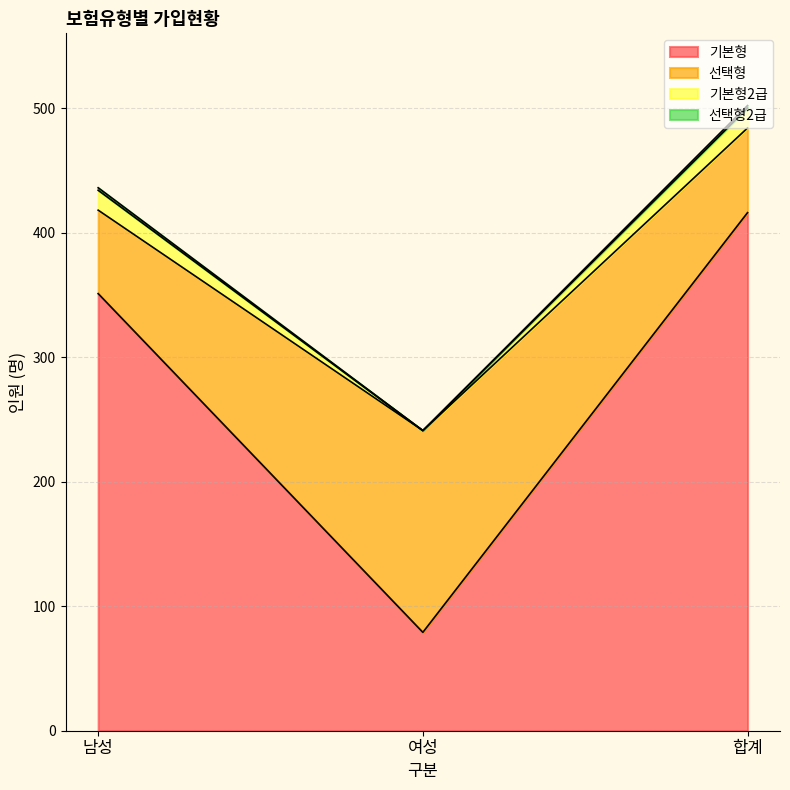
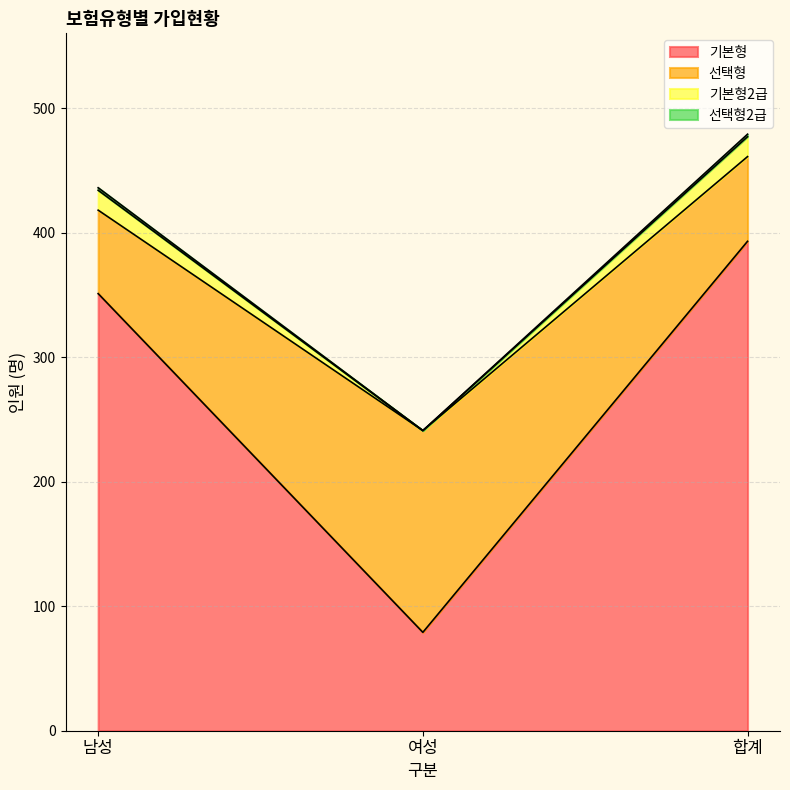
  {
    "기본형": {
      "남성": 351,
      "여성": 79,
-     "합계": 416
+     "합계": 393
    },
    "선택형": {
      "남성": 67
    }
  }
